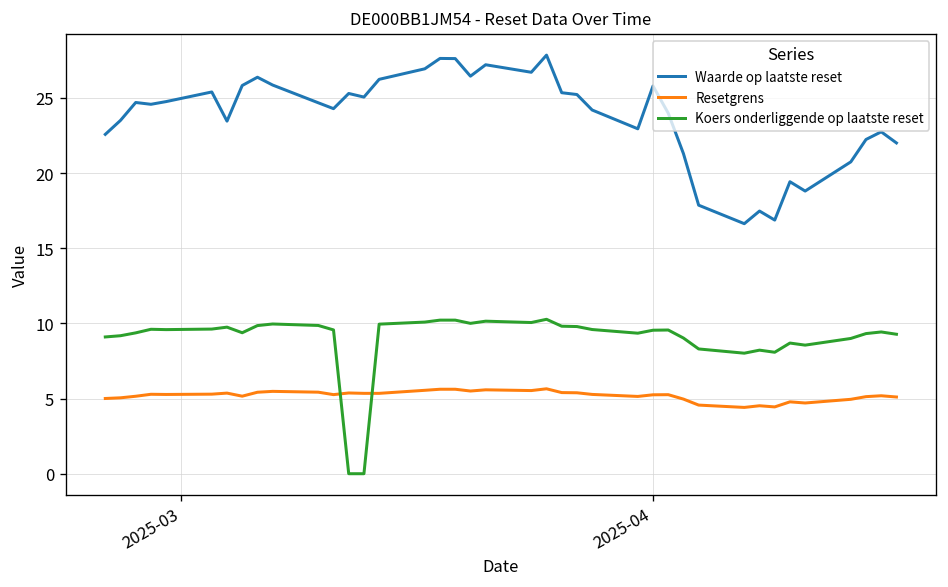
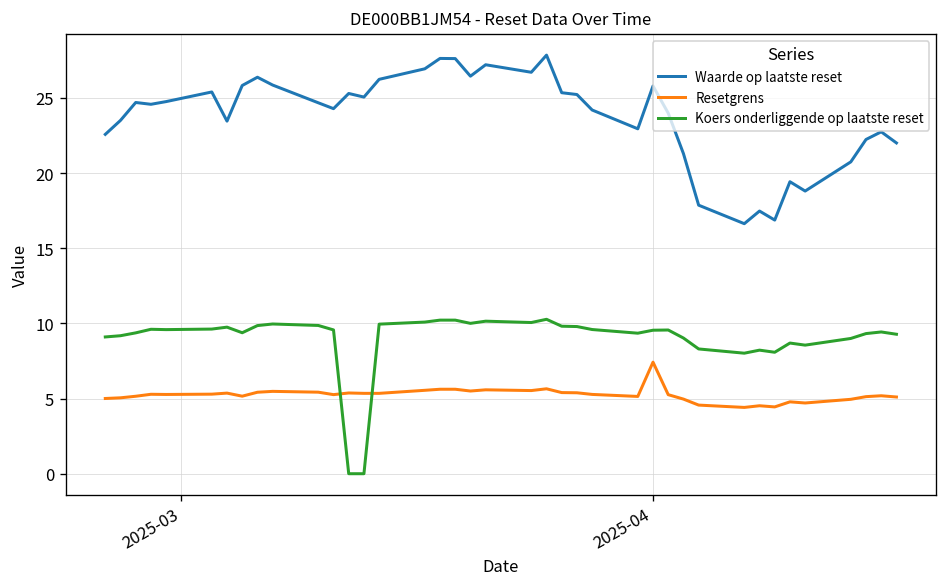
  {
    "Resetgrens": {
-     "2025-04": 5.2
+     "2025-04": 7.4
    },
    "Koers onderliggende op laatste reset": {
      "2025-04": 9.5
    }
  }
